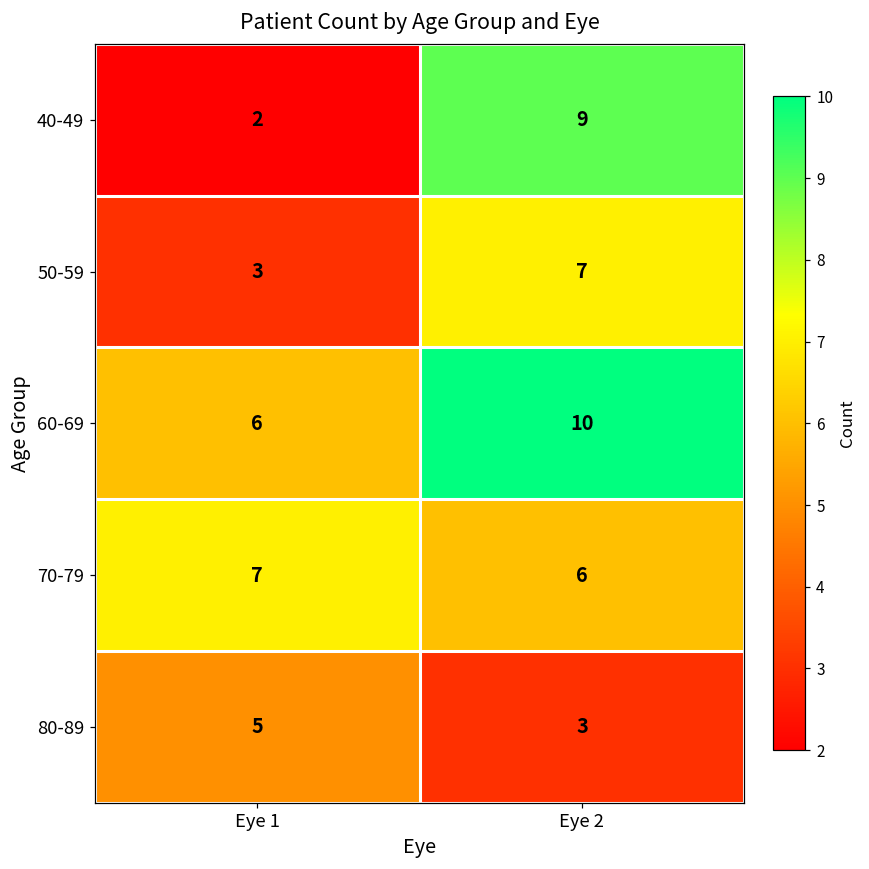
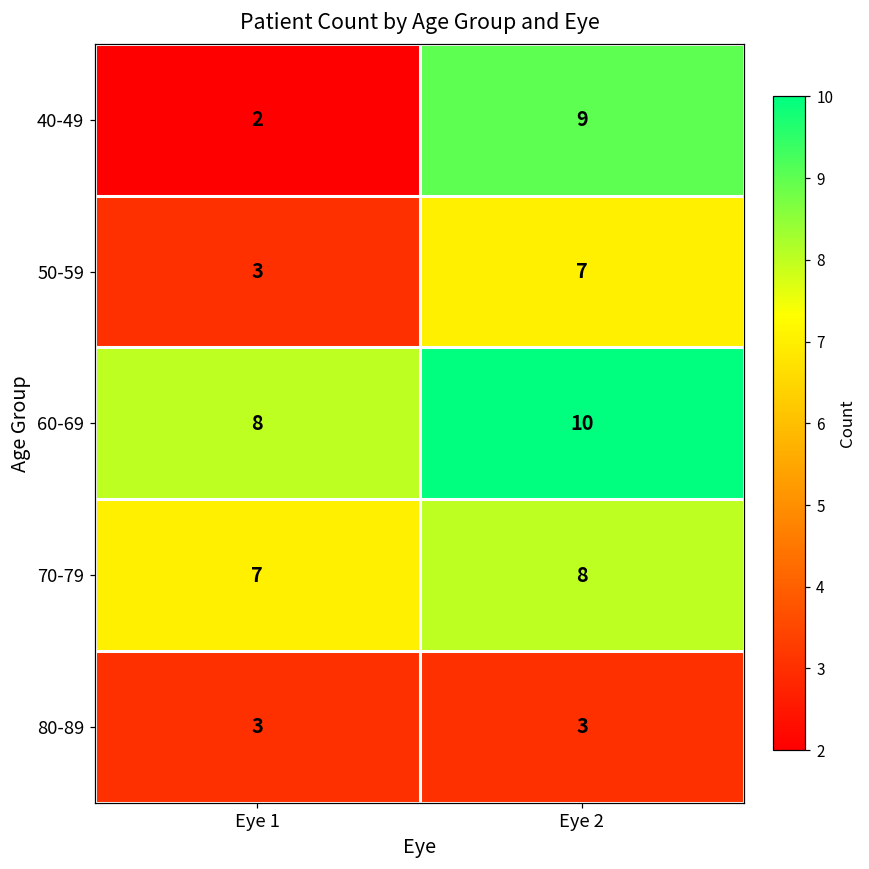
  {
    "40-49": {
      "Eye 1": 2,
      "Eye 2": 9
    },
    "50-59": {
      "Eye 1": 3,
      "Eye 2": 7
    },
    "60-69": {
-     "Eye 1": 6,
+     "Eye 1": 8,
      "Eye 2": 10
    },
    "70-79": {
      "Eye 1": 7,
-     "Eye 2": 6
+     "Eye 2": 8
    },
    "80-89": {
-     "Eye 1": 5,
+     "Eye 1": 3,
      "Eye 2": 3
    }
  }
